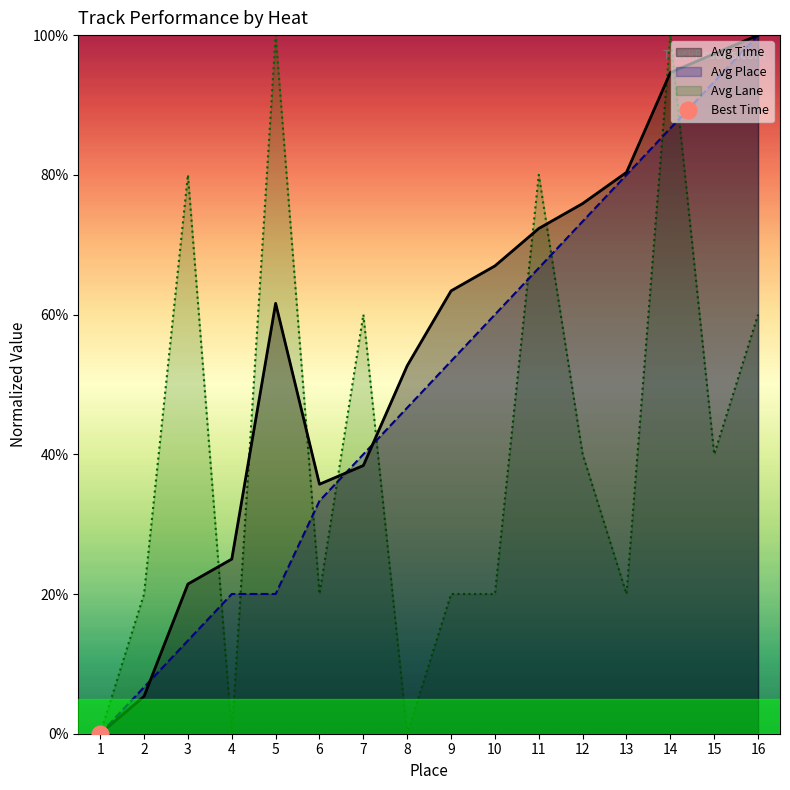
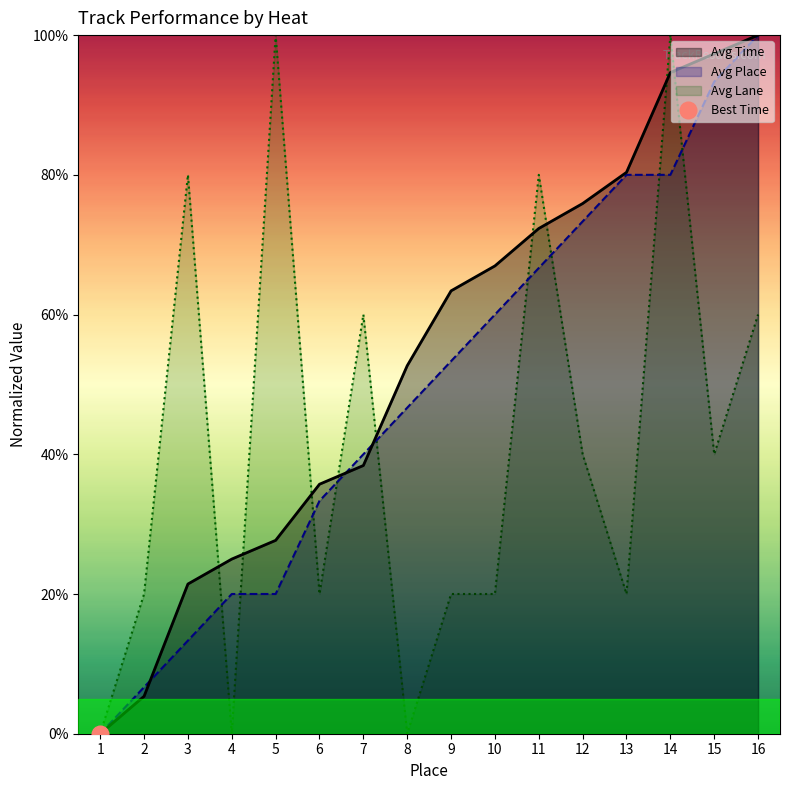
  {
    "Avg Time": {
      "2": "5%",
      "3": "21%",
      "4": "25%",
-     "5": "62%",
+     "5": "28%",
      "6": "36%",
      "7": "38%",
      "8": "53%",
      "9": "63%",
      "10": "67%",
      "11": "72%",
      "12": "76%",
      "14": "95%"
    },
    "Avg Place": {
      "2": "7%",
      "3": "13%",
      "4": "20%",
      "5": "20%",
      "6": "33%",
      "7": "40%",
      "8": "47%",
      "9": "53%",
      "10": "60%",
      "11": "67%",
      "12": "73%",
-     "14": "87%"
+     "14": "80%"
    },
    "Avg Lane": {
      "2": "20%",
      "3": "80%",
      "5": "100%",
      "6": "20%",
      "7": "60%",
      "9": "20%",
      "10": "20%",
      "11": "80%",
      "12": "40%",
      "13": "20%",
      "14": "100%",
      "15": "40%",
      "16": "60%"
    }
  }
